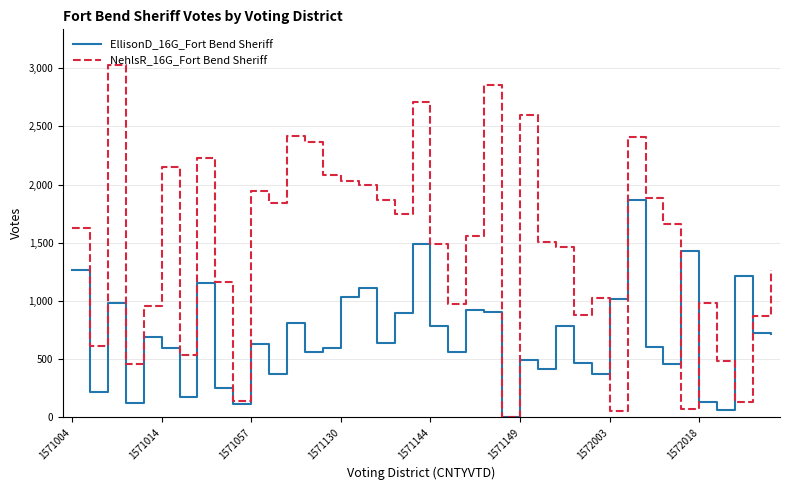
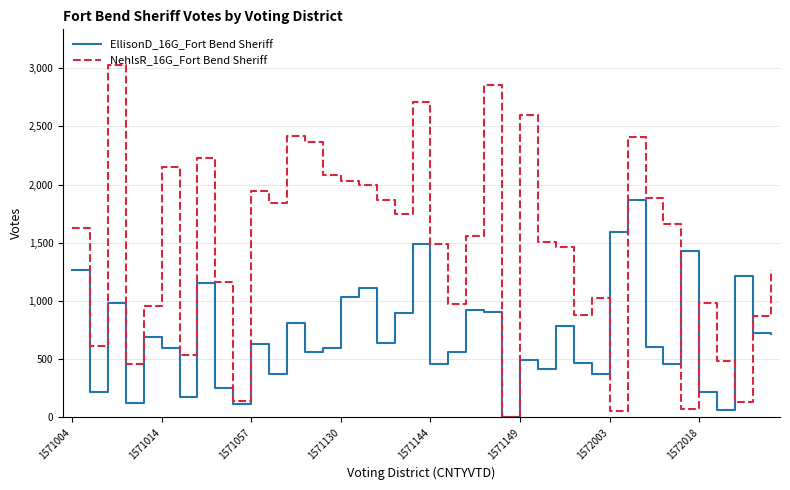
  {
    "EllisonD_16G_Fort Bend Sheriff": {
      "1571004": "1,270",
      "1571014": "600",
      "1571057": "630",
      "1571130": "1,040",
-     "1571144": "780",
+     "1571144": "460",
      "1571149": "490",
-     "1572003": "1,020",
-     "1572018": "140"
+     "1572003": "1,590",
+     "1572018": "220"
    },
    "NehlsR_16G_Fort Bend Sheriff": {
      "1571004": "1,630",
      "1571014": "2,150",
      "1571057": "1,940",
      "1571130": "2,030",
      "1571144": "1,490",
      "1571149": "2,600",
      "1572003": "60",
      "1572018": "980"
    }
  }
